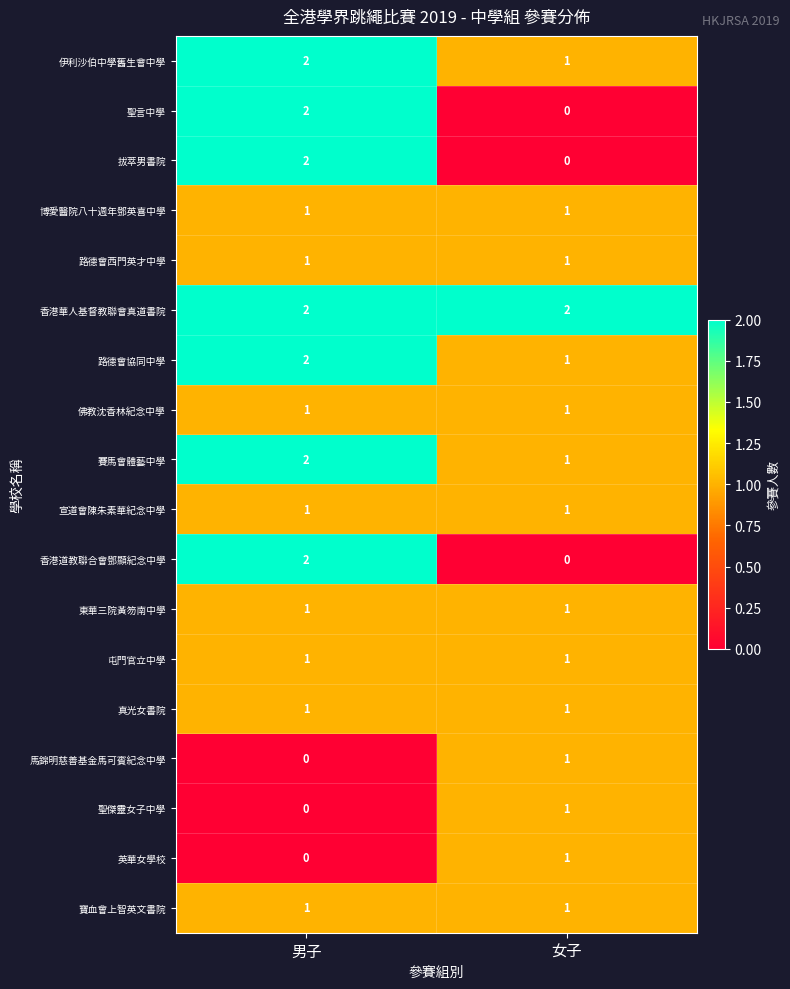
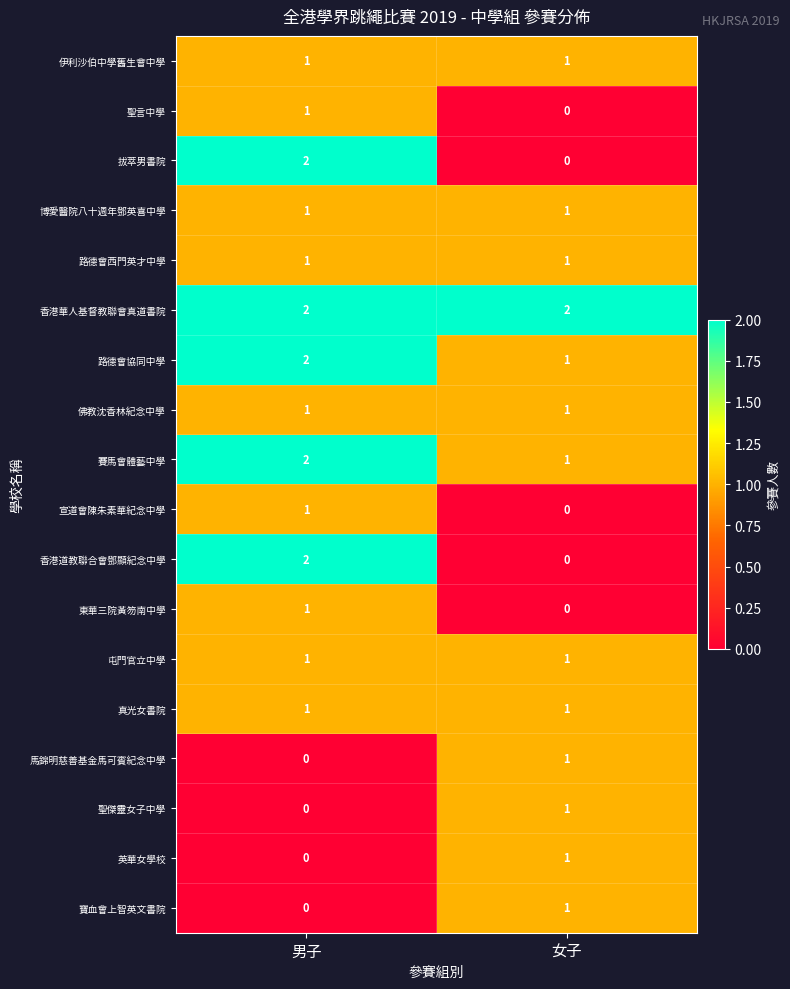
  {
    "伊利沙伯中學舊生會中學": {
-     "男子": 2,
+     "男子": 1,
      "女子": 1
    },
    "聖言中學": {
-     "男子": 2,
+     "男子": 1,
      "女子": 0
    },
    "拔萃男書院": {
      "男子": 2,
      "女子": 0
    },
    "博愛醫院八十週年鄧英喜中學": {
      "男子": 1,
      "女子": 1
    },
    "路德會西門英才中學": {
      "男子": 1,
      "女子": 1
    },
    "香港華人基督教聯會真道書院": {
      "男子": 2,
      "女子": 2
    },
    "路德會協同中學": {
      "男子": 2,
      "女子": 1
    },
    "佛教沈香林紀念中學": {
      "男子": 1,
      "女子": 1
    },
    "賽馬會體藝中學": {
      "男子": 2,
      "女子": 1
    },
    "宣道會陳朱素華紀念中學": {
      "男子": 1,
-     "女子": 1
+     "女子": 0
    },
    "香港道教聯合會鄧顯紀念中學": {
      "男子": 2,
      "女子": 0
    },
    "東華三院黃笏南中學": {
      "男子": 1,
-     "女子": 1
+     "女子": 0
    },
    "屯門官立中學": {
      "男子": 1,
      "女子": 1
    },
    "真光女書院": {
      "男子": 1,
      "女子": 1
    },
    "馬錦明慈善基金馬可賓紀念中學": {
      "男子": 0,
      "女子": 1
    },
    "聖傑靈女子中學": {
      "男子": 0,
      "女子": 1
    },
    "英華女學校": {
      "男子": 0,
      "女子": 1
    },
    "寶血會上智英文書院": {
-     "男子": 1,
+     "男子": 0,
      "女子": 1
    }
  }
